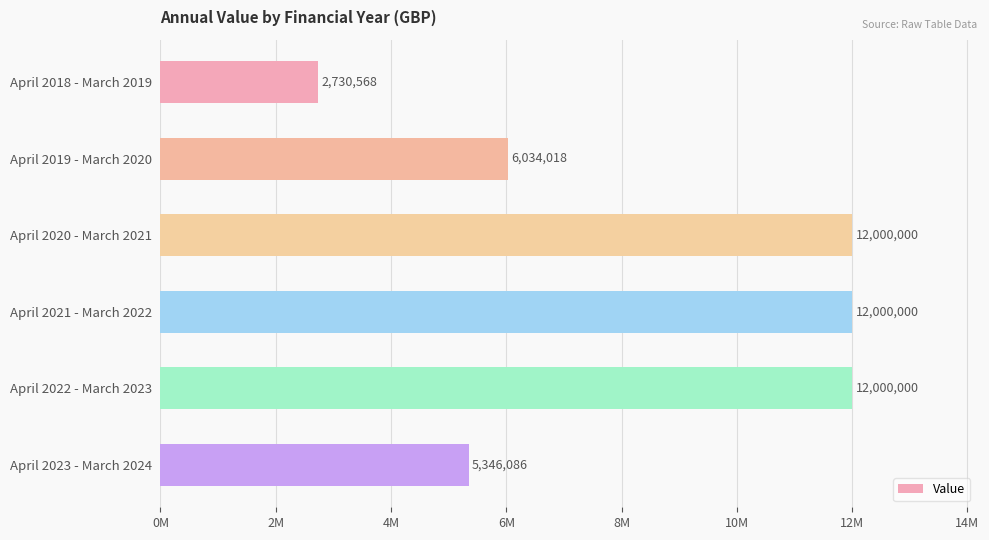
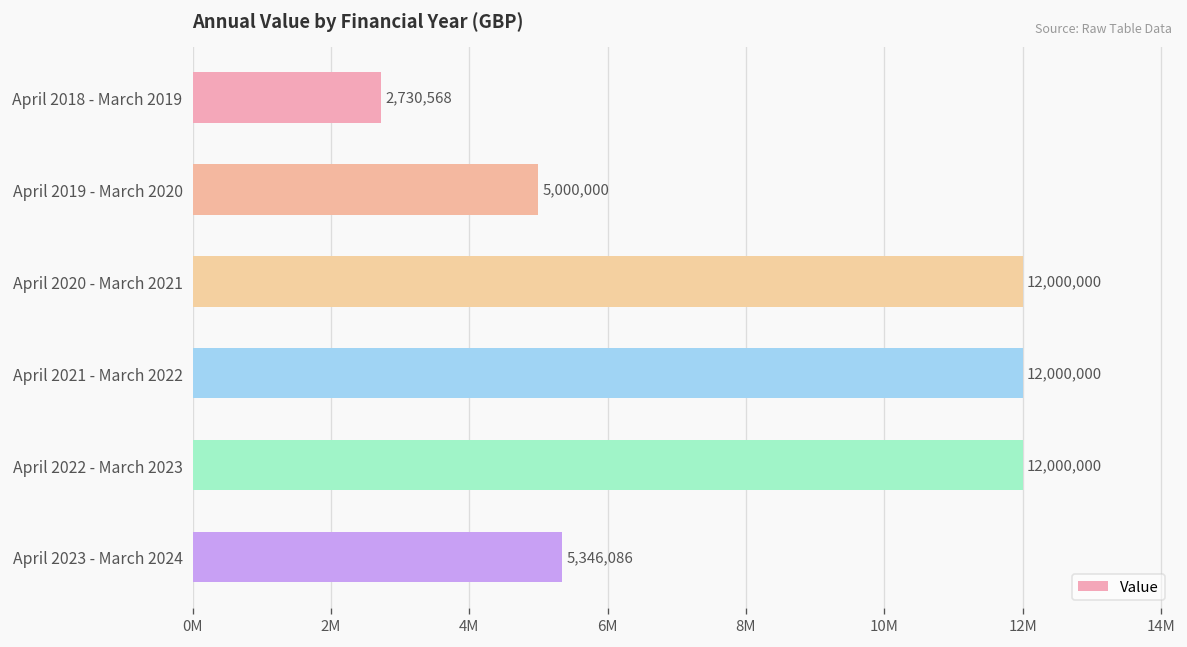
  {
    "April 2018 - March 2019": "2,730,568",
-   "April 2019 - March 2020": "6,034,018",
+   "April 2019 - March 2020": "5,000,000",
    "April 2020 - March 2021": "12,000,000",
    "April 2021 - March 2022": "12,000,000",
    "April 2022 - March 2023": "12,000,000",
    "April 2023 - March 2024": "5,346,086"
  }
